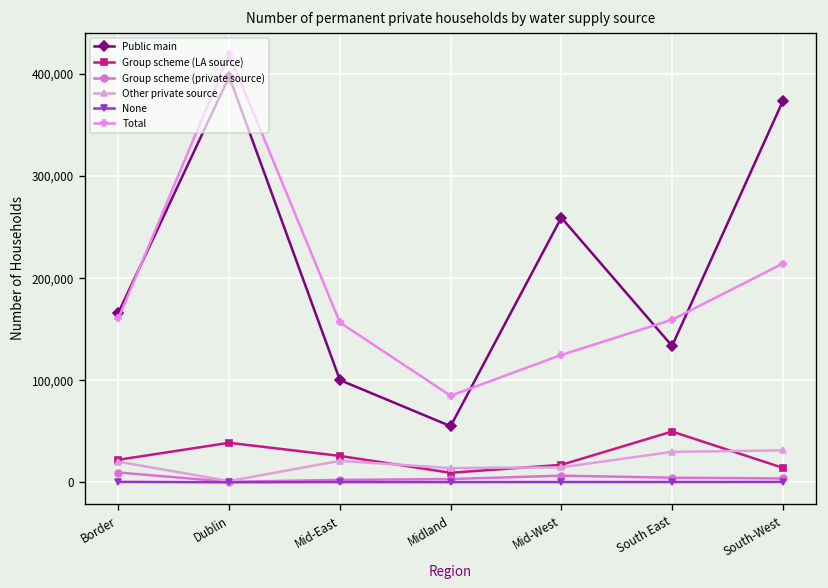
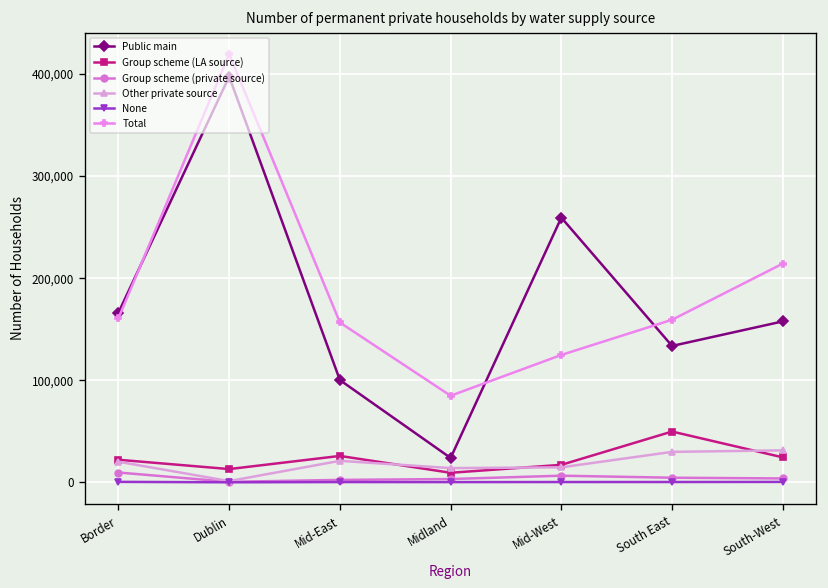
  {
    "Public main": {
      "Border": "170,000",
      "Mid-East": "100,000",
-     "Midland": "60,000",
+     "Midland": "20,000",
      "Mid-West": "260,000",
      "South East": "130,000",
-     "South-West": "370,000"
+     "South-West": "160,000"
    },
    "Group scheme (LA source)": {
-     "Dublin": "40,000",
+     "Dublin": "10,000",
      "Mid-East": "30,000",
      "Midland": "10,000",
      "South East": "50,000",
-     "South-West": "10,000"
+     "South-West": "20,000"
    },
    "None": {
      "Border": "0",
      "Mid-West": "0",
      "South East": "0",
      "South-West": "0"
    }
  }
